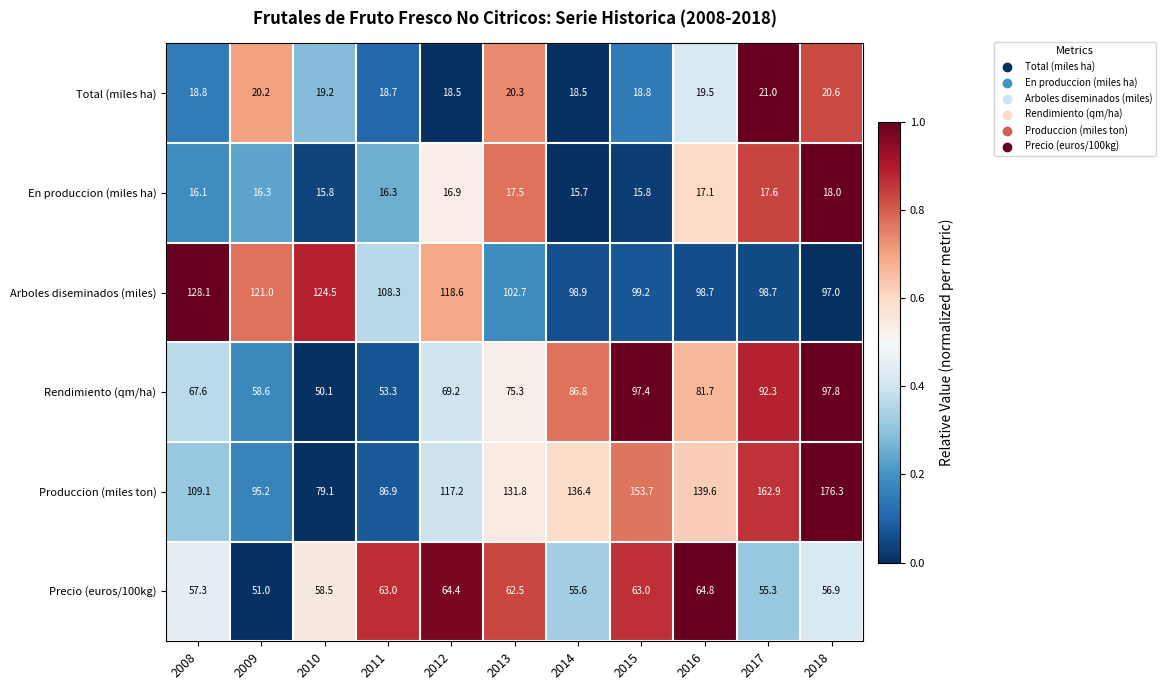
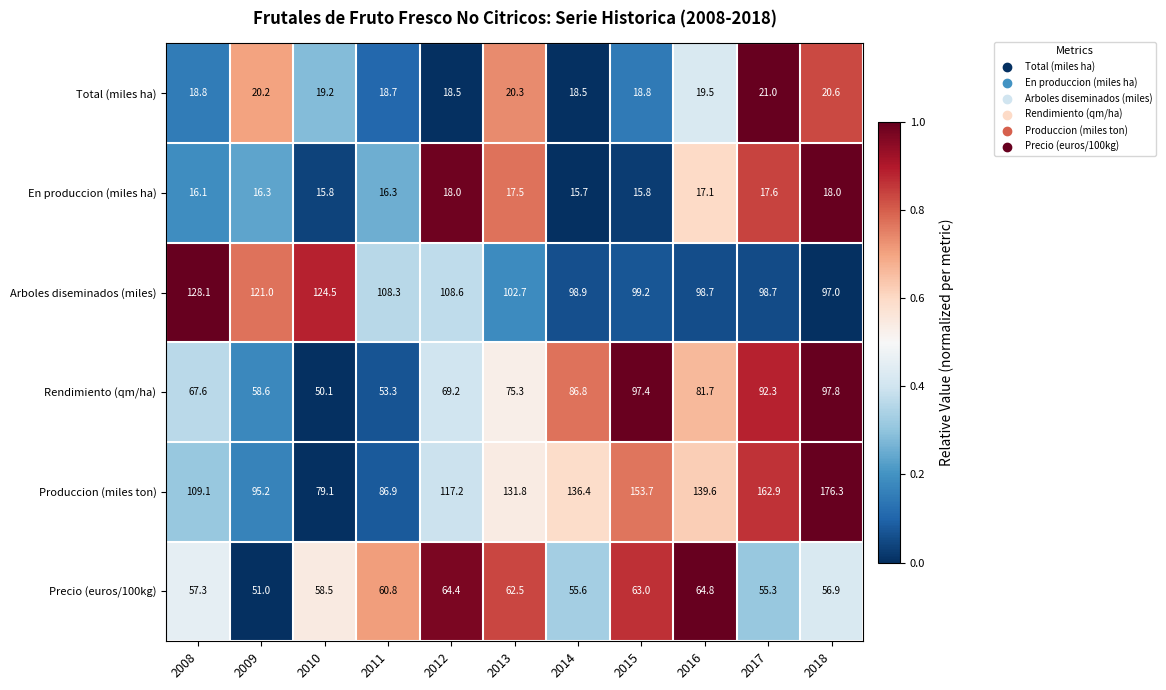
  {
    "Total (miles ha)": {
      "2008": 18.8,
      "2009": 20.2,
      "2010": 19.2,
      "2011": 18.7,
      "2012": 18.5,
      "2013": 20.3,
      "2014": 18.5,
      "2015": 18.8,
      "2016": 19.5,
      "2017": 21.0,
      "2018": 20.6
    },
    "En produccion (miles ha)": {
      "2008": 16.1,
      "2009": 16.3,
      "2010": 15.8,
      "2011": 16.3,
-     "2012": 16.9,
+     "2012": 18.0,
      "2013": 17.5,
      "2014": 15.7,
      "2015": 15.8,
      "2016": 17.1,
      "2017": 17.6,
      "2018": 18.0
    },
    "Arboles diseminados (miles)": {
      "2008": 128.1,
      "2009": 121.0,
      "2010": 124.5,
      "2011": 108.3,
-     "2012": 118.6,
+     "2012": 108.6,
      "2013": 102.7,
      "2014": 98.9,
      "2015": 99.2,
      "2016": 98.7,
      "2017": 98.7,
      "2018": 97.0
    },
    "Rendimiento (qm/ha)": {
      "2008": 67.6,
      "2009": 58.6,
      "2010": 50.1,
      "2011": 53.3,
      "2012": 69.2,
      "2013": 75.3,
      "2014": 86.8,
      "2015": 97.4,
      "2016": 81.7,
      "2017": 92.3,
      "2018": 97.8
    },
    "Produccion (miles ton)": {
      "2008": 109.1,
      "2009": 95.2,
      "2010": 79.1,
      "2011": 86.9,
      "2012": 117.2,
      "2013": 131.8,
      "2014": 136.4,
      "2015": 153.7,
      "2016": 139.6,
      "2017": 162.9,
      "2018": 176.3
    },
    "Precio (euros/100kg)": {
      "2008": 57.3,
      "2009": 51.0,
      "2010": 58.5,
-     "2011": 63.0,
+     "2011": 60.8,
      "2012": 64.4,
      "2013": 62.5,
      "2014": 55.6,
      "2015": 63.0,
      "2016": 64.8,
      "2017": 55.3,
      "2018": 56.9
    }
  }
